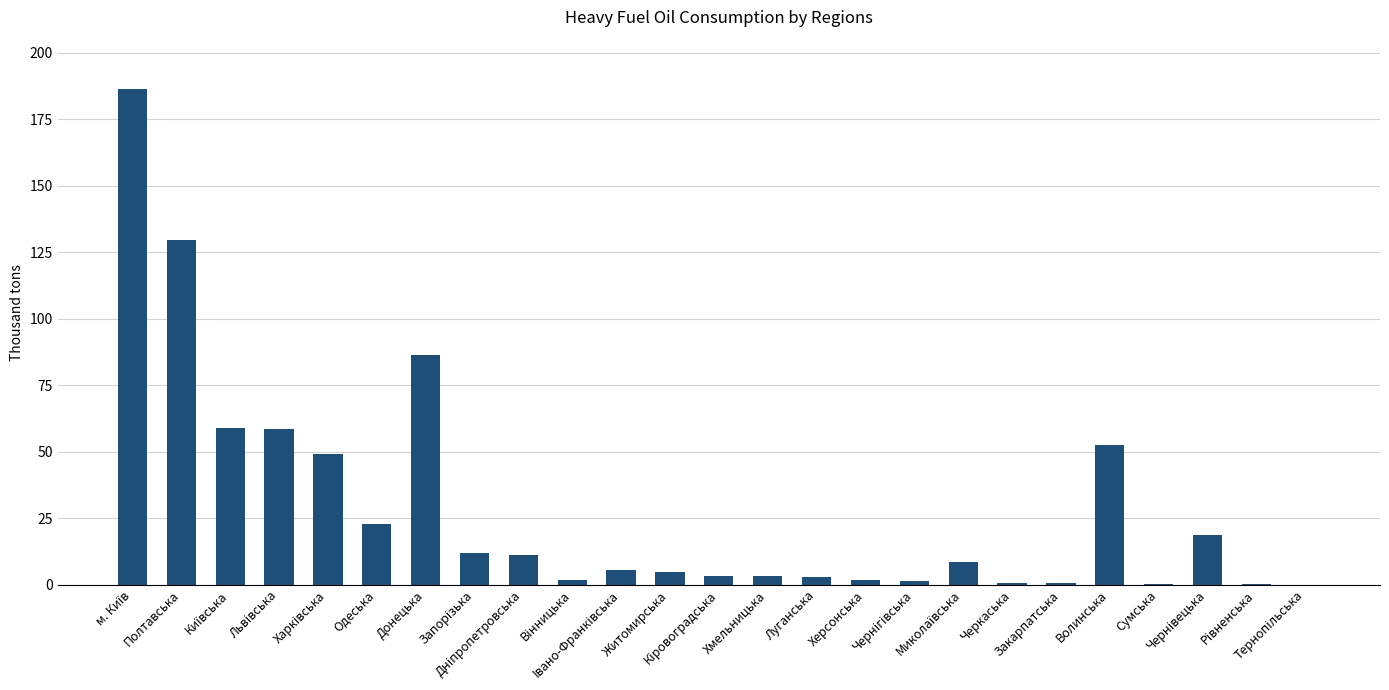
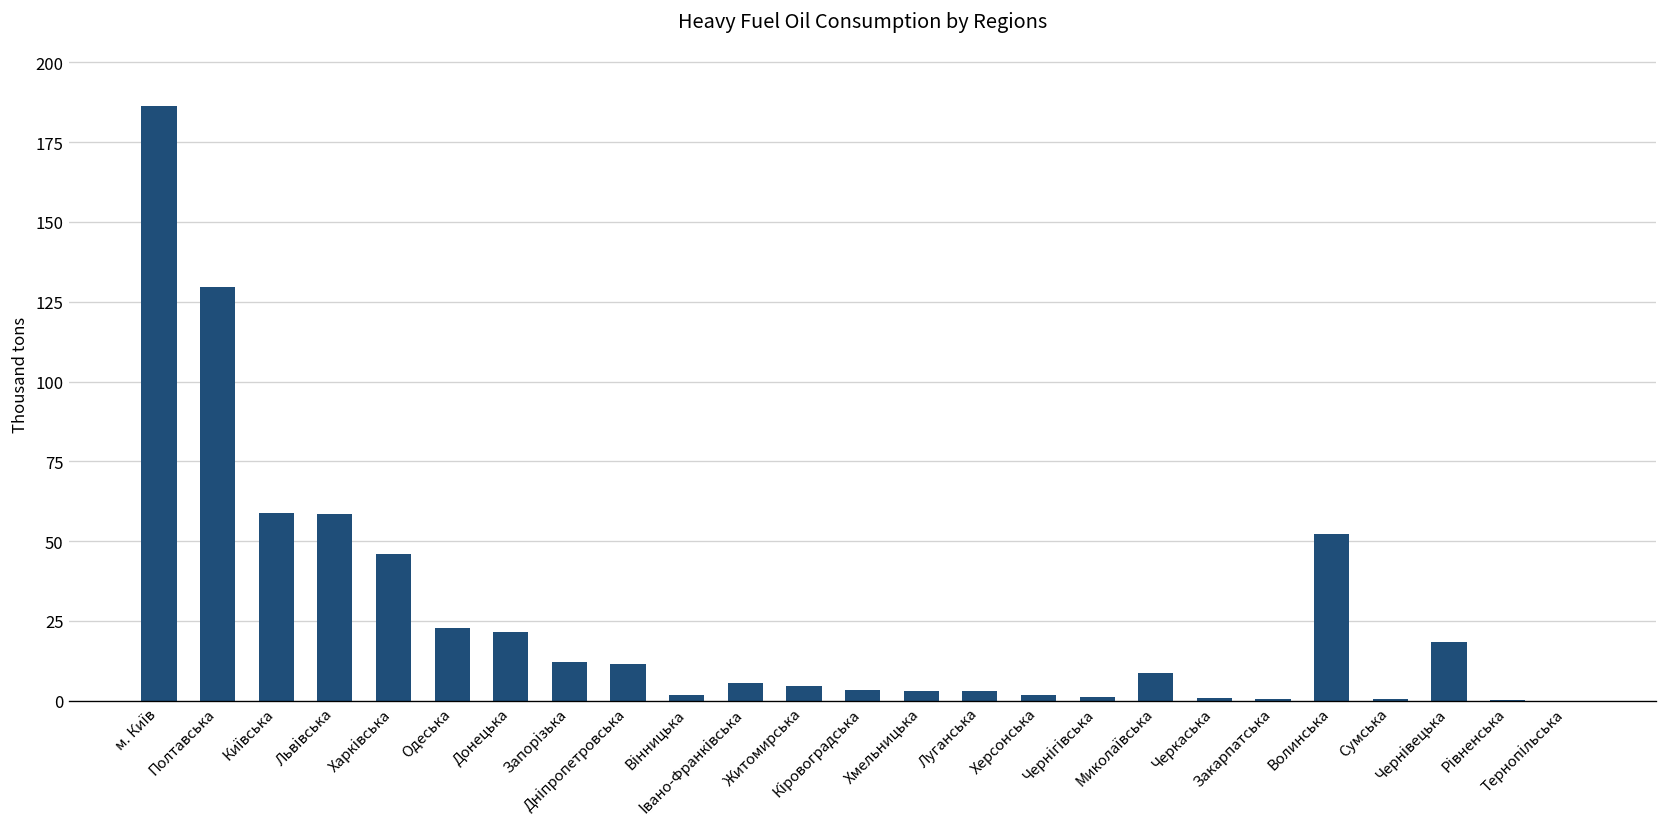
  {
    "м. Київ": 186,
    "Полтавська": 130,
    "Київська": 59,
    "Львівська": 58,
-   "Харківська": 49,
+   "Харківська": 46,
    "Одеська": 23,
-   "Донецька": 86,
+   "Донецька": 22,
    "Запорізька": 12,
    "Дніпропетровська": 11,
    "Вінницька": 2,
    "Івано-Франківська": 5,
    "Житомирська": 5,
    "Кіровоградська": 3,
    "Хмельницька": 3,
    "Луганська": 3,
    "Херсонська": 2,
    "Чернігівська": 1,
    "Миколаївська": 9,
    "Волинська": 52,
    "Чернівецька": 18
  }
